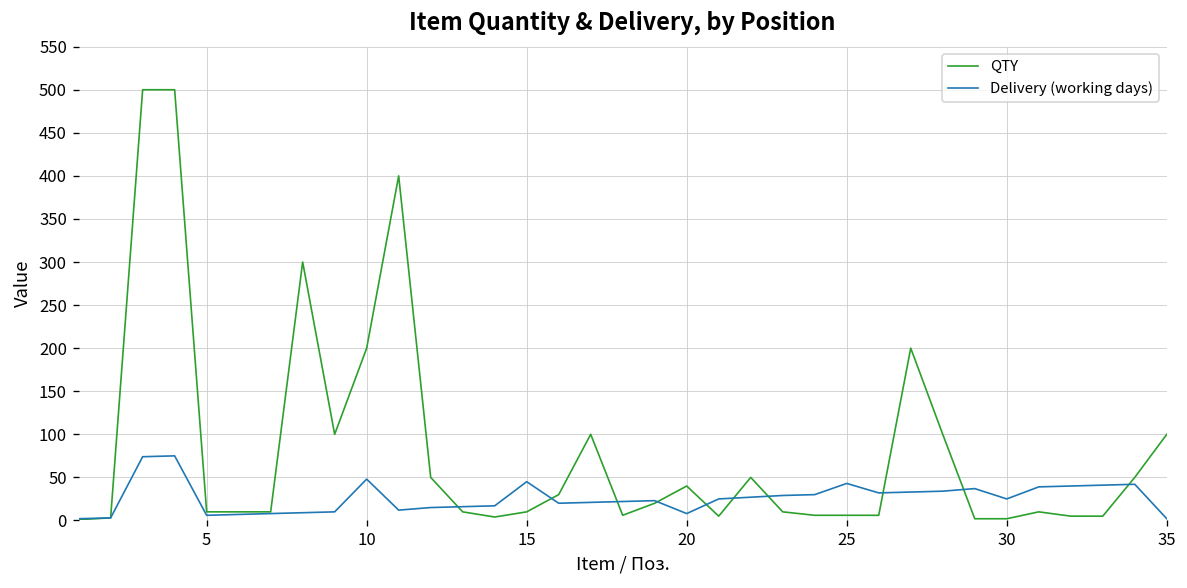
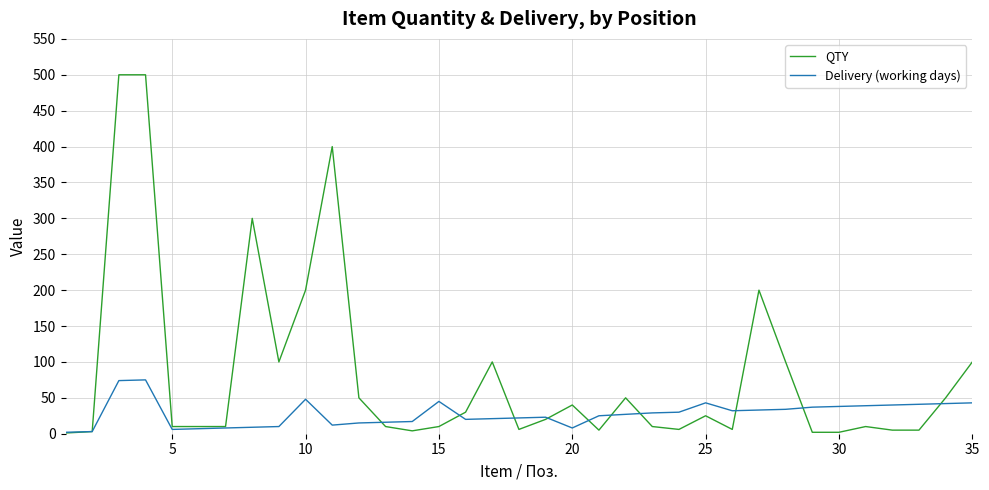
  {
    "QTY": {
      "5": 10,
      "10": 200,
      "15": 10,
      "20": 40,
-     "25": 10,
+     "25": 30,
      "30": 0,
      "35": 100
    },
    "Delivery (working days)": {
      "5": 10,
      "10": 50,
      "15": 50,
      "20": 10,
      "25": 40,
-     "30": 30,
-     "35": 0
+     "30": 40,
+     "35": 40
    }
  }
